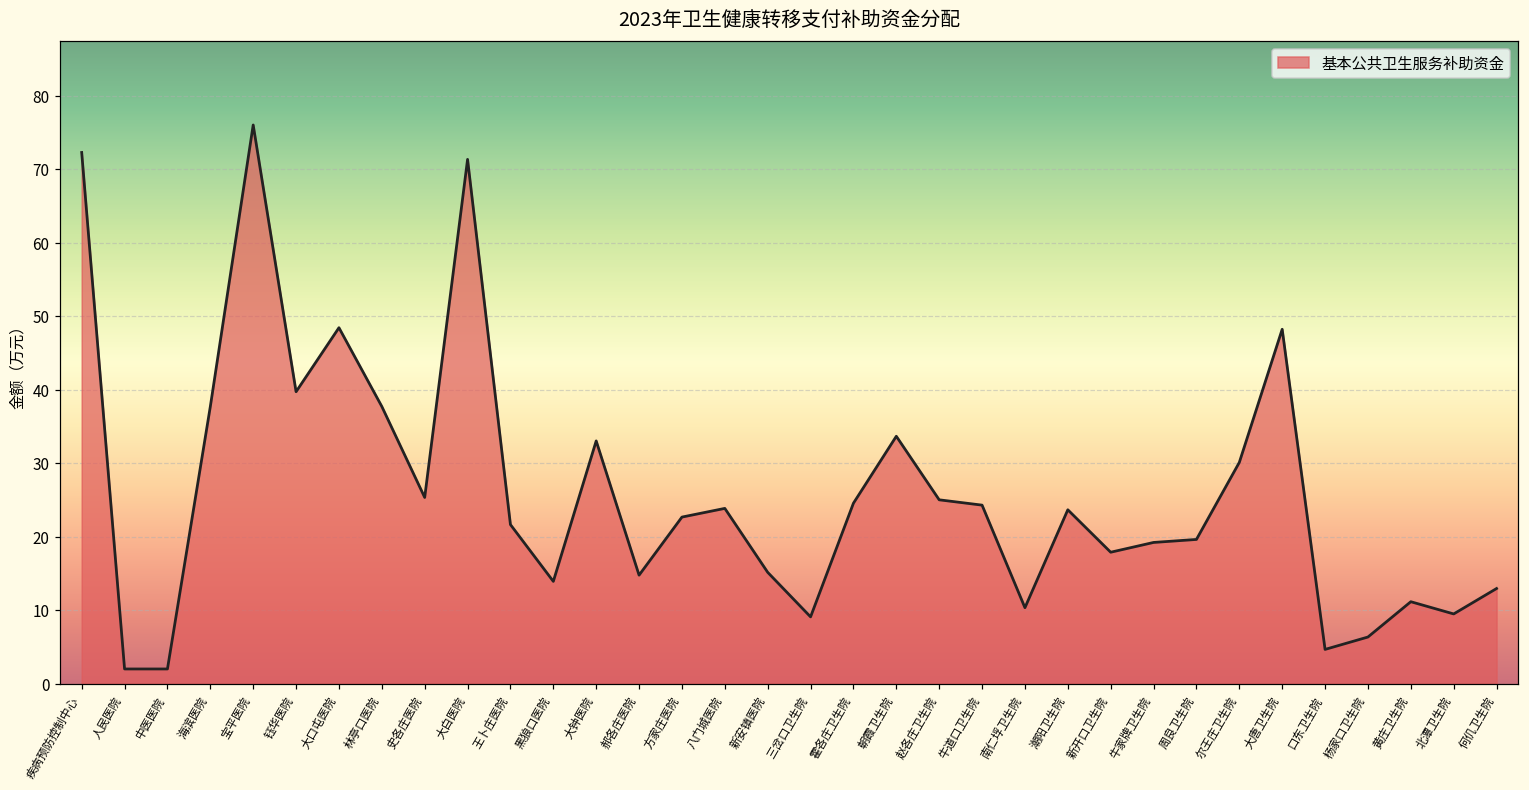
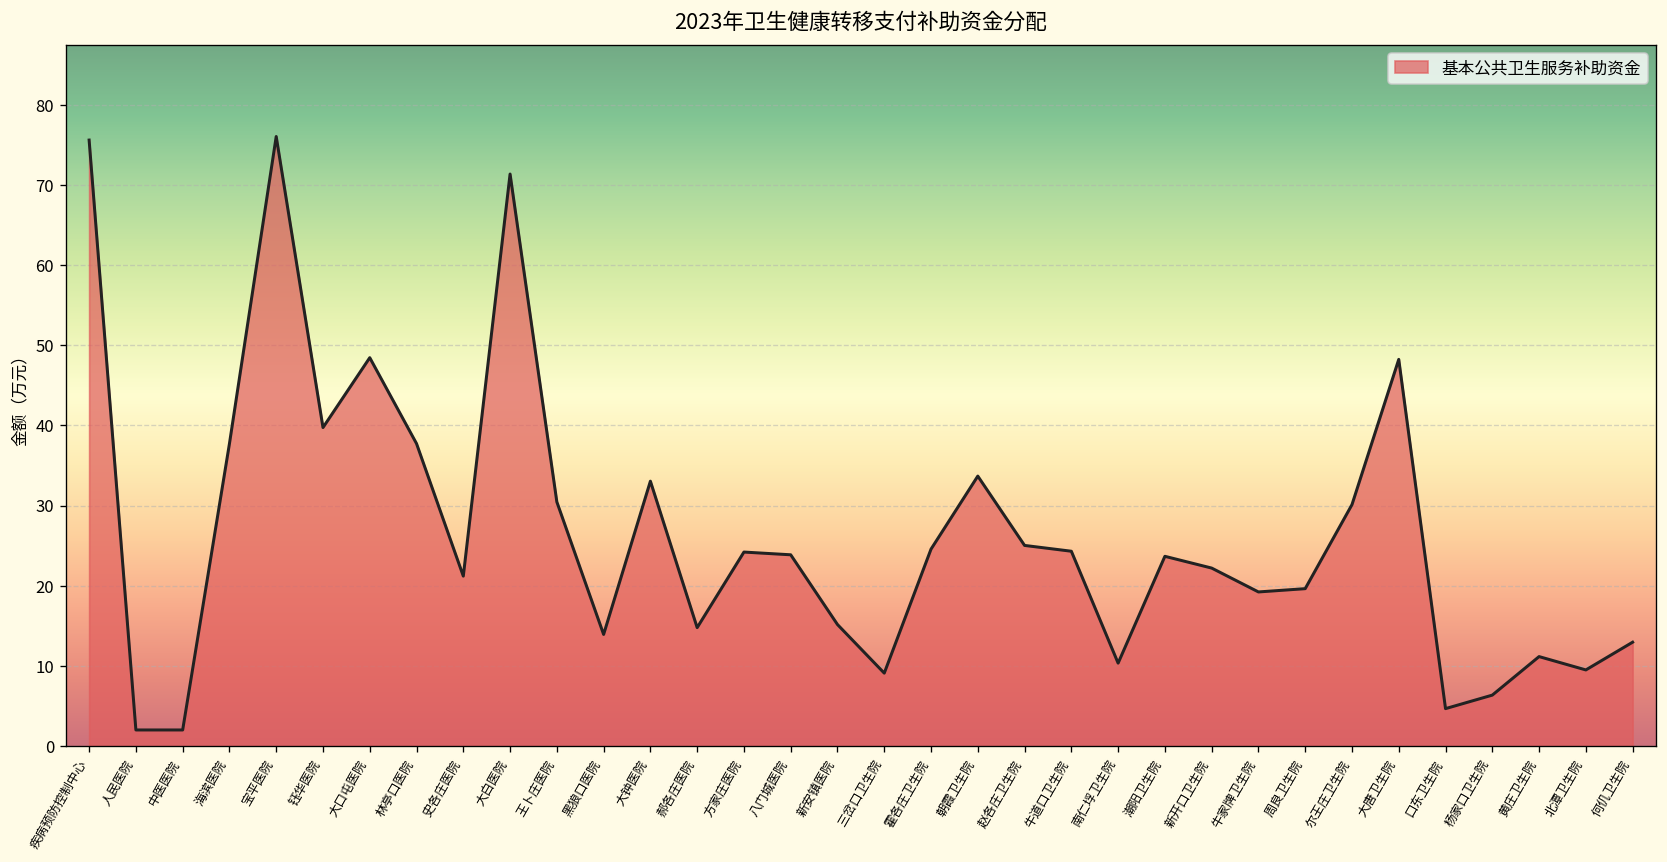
  {
-   "疾病预防控制中心": 72,
+   "疾病预防控制中心": 76,
    "人民医院": 2,
    "中医医院": 2,
    "海滨医院": 38,
    "宝平医院": 76,
    "钰华医院": 40,
    "大口屯医院": 48,
    "林亭口医院": 38,
-   "史各庄医院": 25,
+   "史各庄医院": 21,
    "大白医院": 71,
-   "王卜庄医院": 22,
+   "王卜庄医院": 30,
    "黑狼口医院": 14,
    "大钟医院": 33,
    "郝各庄医院": 15,
-   "方家庄医院": 23,
+   "方家庄医院": 24,
    "八门城医院": 24,
    "新安镇医院": 15,
    "三岔口卫生院": 9,
    "霍各庄卫生院": 25,
    "朝霞卫生院": 34,
    "赵各庄卫生院": 25,
    "牛道口卫生院": 24,
    "南仁垺卫生院": 10,
    "潮阳卫生院": 24,
-   "新开口卫生院": 18,
+   "新开口卫生院": 22,
    "牛家牌卫生院": 19,
    "周良卫生院": 20,
    "尔王庄卫生院": 30,
    "大唐卫生院": 48,
    "口东卫生院": 5,
    "杨家口卫生院": 6,
    "黄庄卫生院": 11,
    "北潭卫生院": 9,
    "何仉卫生院": 13
  }
